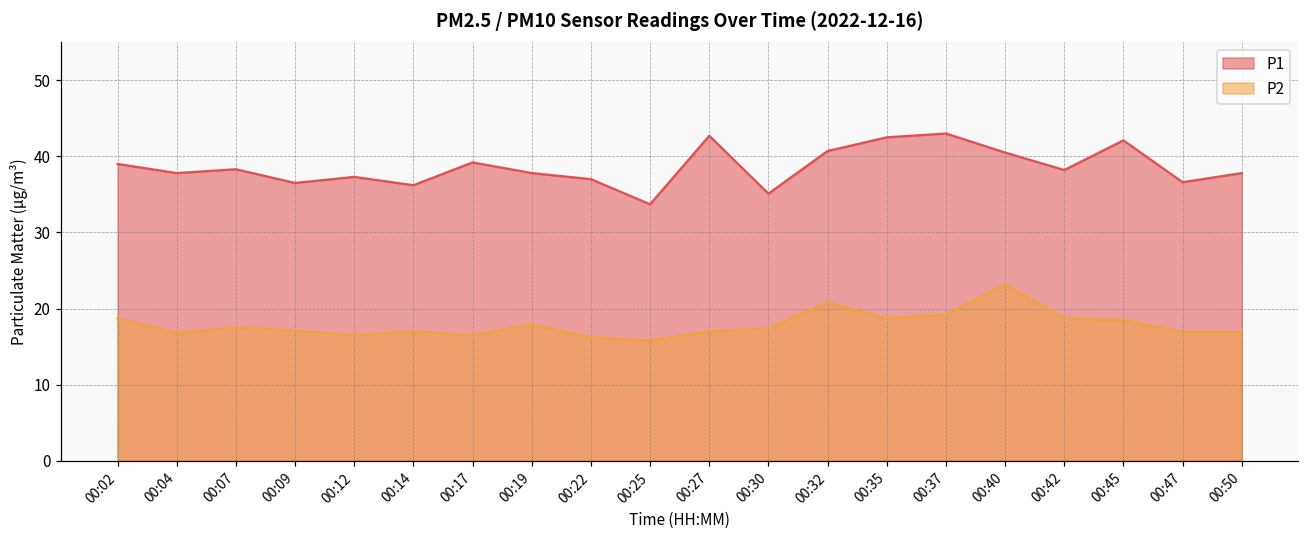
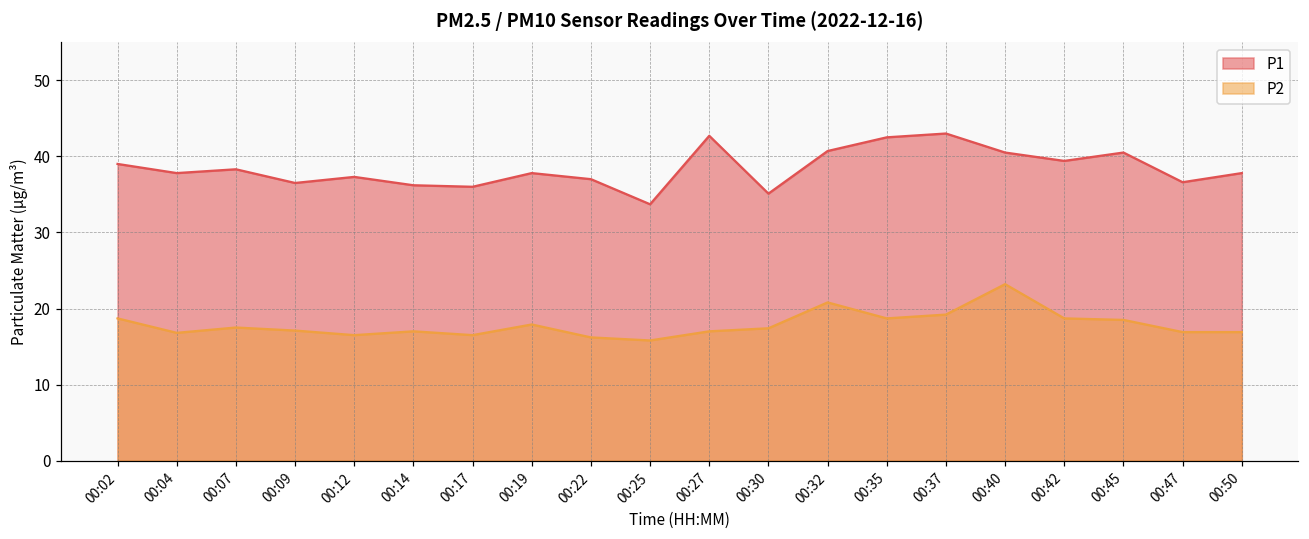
  {
    "P1": {
      "00:02": 39,
      "00:04": 38,
      "00:07": 38,
      "00:09": 37,
      "00:12": 37,
      "00:14": 36,
-     "00:17": 39,
+     "00:17": 36,
      "00:19": 38,
      "00:22": 37,
      "00:25": 34,
      "00:27": 43,
      "00:30": 35,
      "00:32": 41,
      "00:35": 43,
      "00:37": 43,
      "00:40": 41,
-     "00:42": 38,
-     "00:45": 42,
+     "00:42": 39,
+     "00:45": 41,
      "00:47": 37,
      "00:50": 38
    },
    "P2": {
      "00:02": 19,
      "00:04": 17,
      "00:07": 18,
      "00:09": 17,
      "00:12": 17,
      "00:14": 17,
      "00:17": 17,
      "00:19": 18,
      "00:22": 16,
      "00:25": 16,
      "00:27": 17,
      "00:30": 17,
      "00:32": 21,
      "00:35": 19,
      "00:37": 19,
      "00:40": 23,
      "00:42": 19,
      "00:45": 19,
      "00:47": 17,
      "00:50": 17
    }
  }
